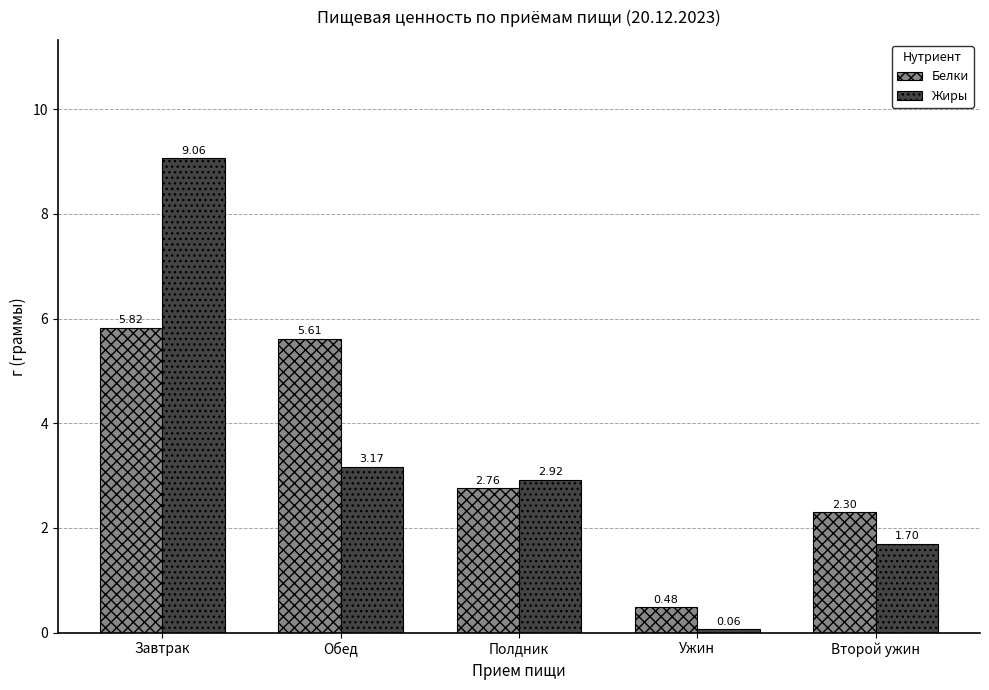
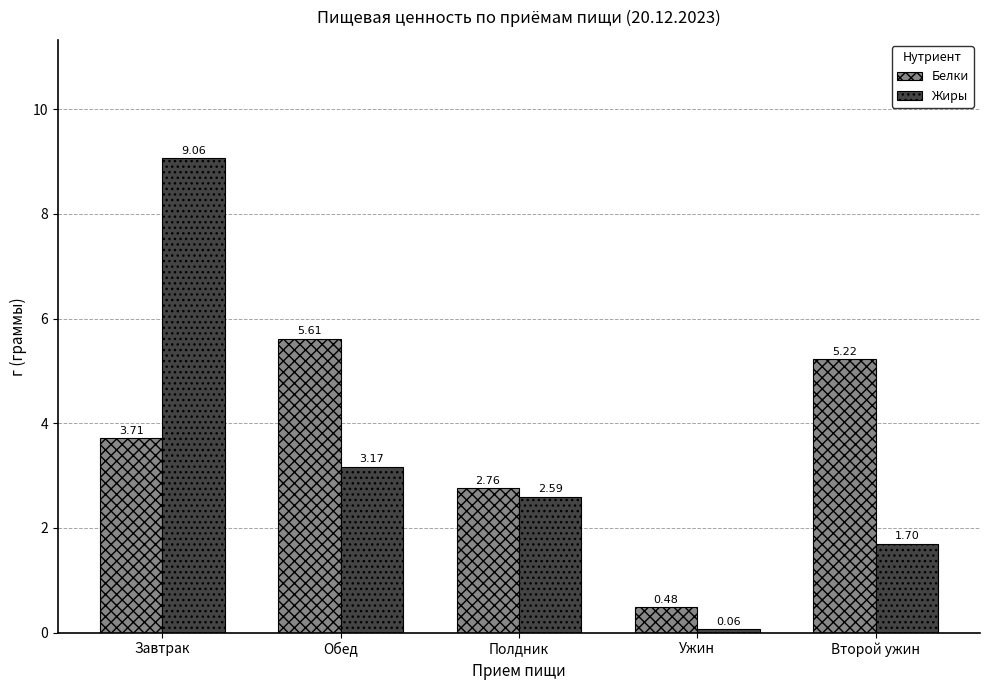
  {
    "Белки": {
-     "Завтрак": 5.82,
+     "Завтрак": 3.71,
      "Обед": 5.61,
      "Полдник": 2.76,
      "Ужин": 0.48,
-     "Второй ужин": 2.30
+     "Второй ужин": 5.22
    },
    "Жиры": {
      "Завтрак": 9.06,
      "Обед": 3.17,
-     "Полдник": 2.92,
+     "Полдник": 2.59,
      "Ужин": 0.06,
      "Второй ужин": 1.70
    }
  }
